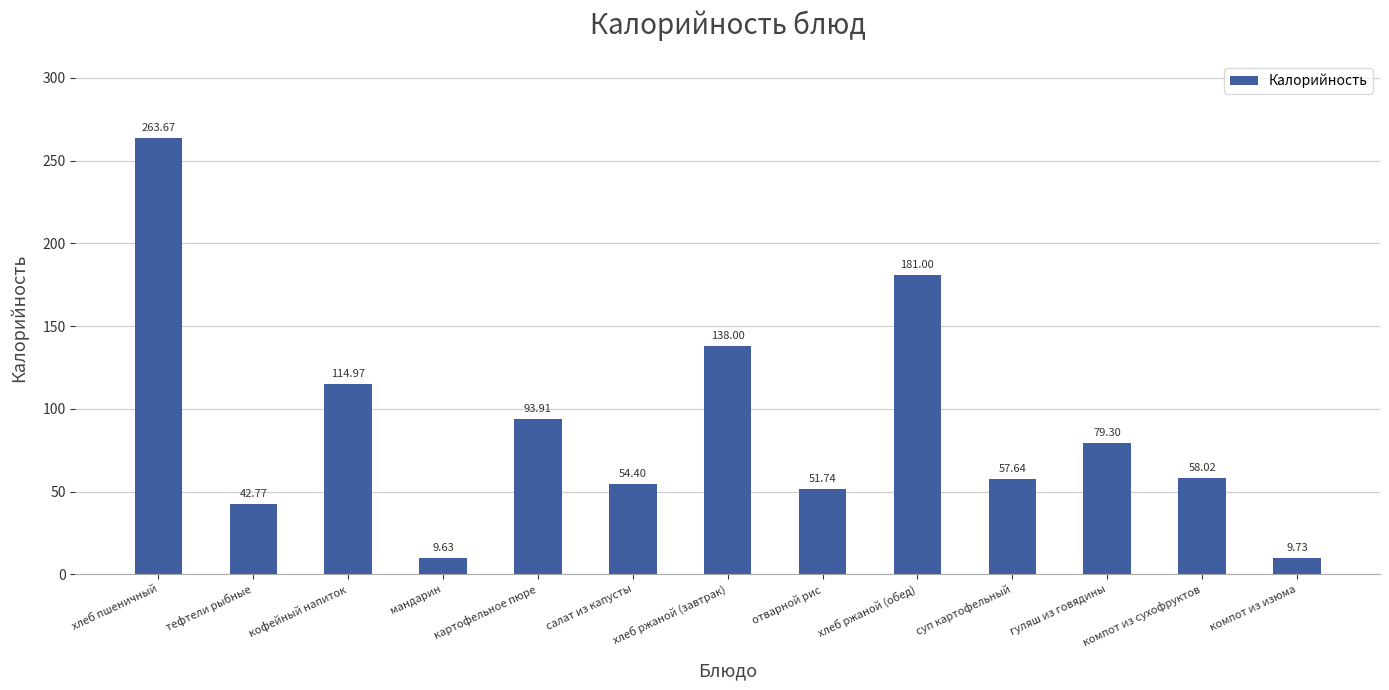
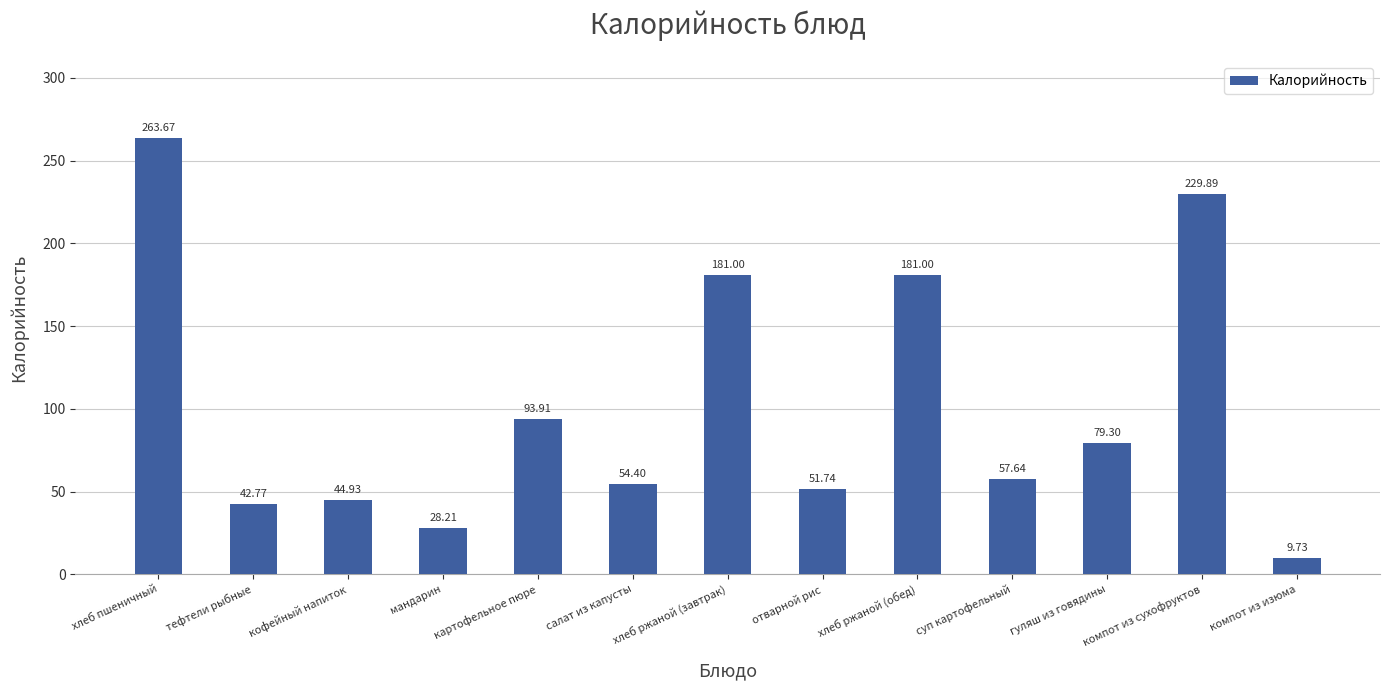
  {
    "хлеб пшеничный": 263.67,
    "тефтели рыбные": 42.77,
-   "кофейный напиток": 114.97,
-   "мандарин": 9.63,
+   "кофейный напиток": 44.93,
+   "мандарин": 28.21,
    "картофельное пюре": 93.91,
    "салат из капусты": 54.40,
-   "хлеб ржаной (завтрак)": 138.00,
+   "хлеб ржаной (завтрак)": 181.00,
    "отварной рис": 51.74,
    "хлеб ржаной (обед)": 181.00,
    "суп картофельный": 57.64,
    "гуляш из говядины": 79.30,
-   "компот из сухофруктов": 58.02,
+   "компот из сухофруктов": 229.89,
    "компот из изюма": 9.73
  }
